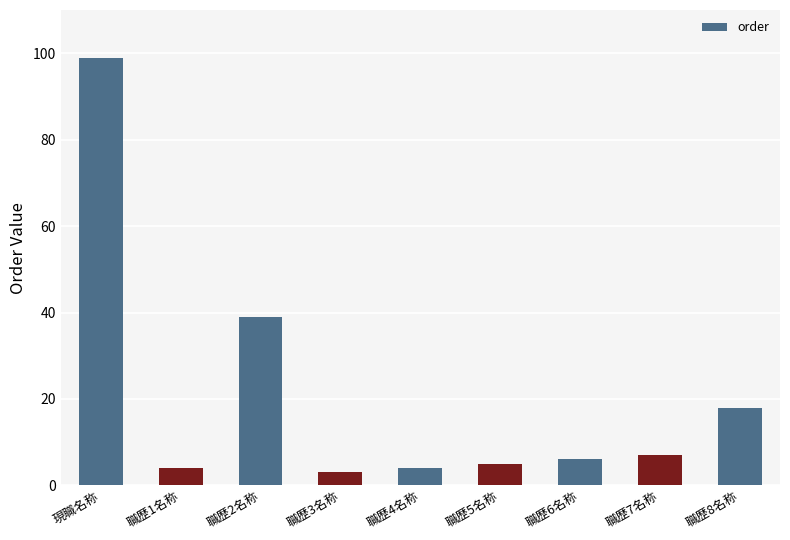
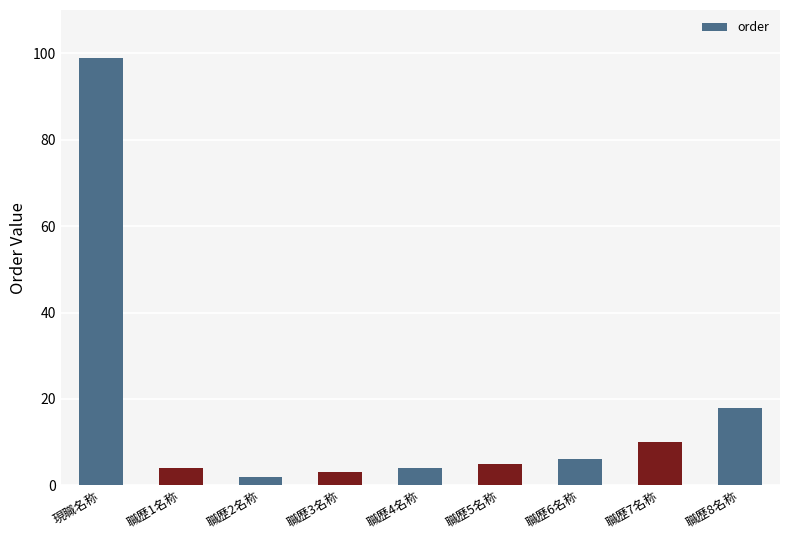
  {
    "現職名称": 99,
    "職歴1名称": 4,
-   "職歴2名称": 39,
+   "職歴2名称": 2,
    "職歴3名称": 3,
    "職歴4名称": 4,
    "職歴5名称": 5,
    "職歴6名称": 6,
-   "職歴7名称": 7,
+   "職歴7名称": 10,
    "職歴8名称": 18
  }
